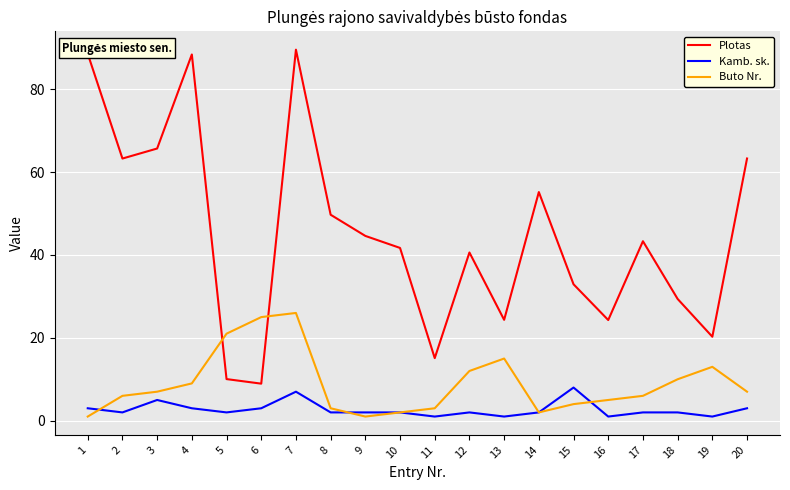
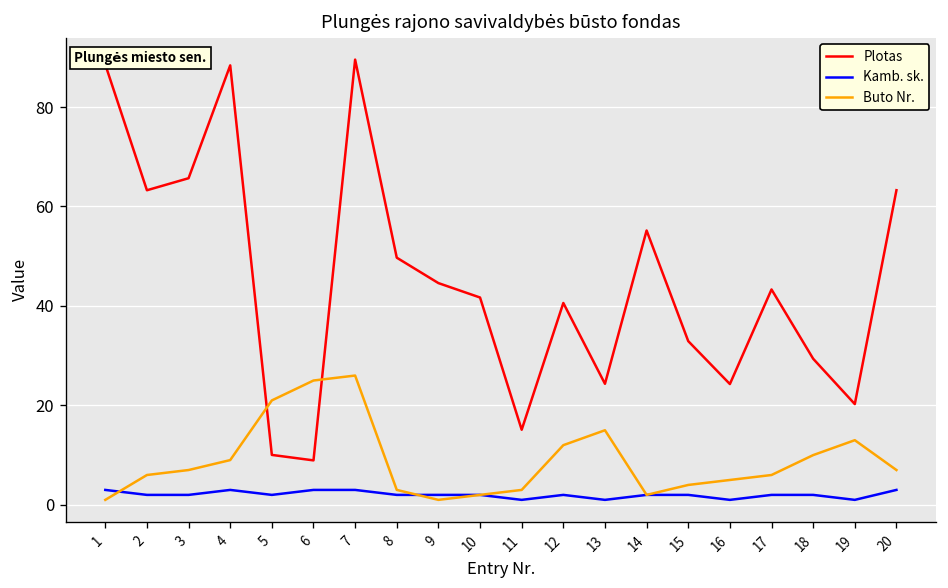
  {
    "Plotas": {
      "2": 63,
      "3": 66,
      "4": 88,
      "5": 10,
      "6": 9,
      "7": 90,
      "8": 50,
      "9": 45,
      "10": 42,
      "11": 15,
      "12": 41,
      "13": 24,
      "14": 55,
      "15": 33,
      "16": 24,
      "17": 43,
      "18": 29,
      "19": 20,
      "20": 63
    },
    "Kamb. sk.": {
      "1": 3,
      "2": 2,
-     "3": 5,
+     "3": 2,
      "4": 3,
      "5": 2,
      "6": 3,
-     "7": 7,
+     "7": 3,
      "8": 2,
      "9": 2,
      "11": 1,
      "12": 2,
      "13": 1,
-     "15": 8,
+     "15": 2,
      "16": 1,
      "17": 2,
      "18": 2,
      "19": 1,
      "20": 3
    },
    "Buto Nr.": {
      "1": 1,
      "2": 6,
      "3": 7,
      "4": 9,
      "5": 21,
      "6": 25,
      "7": 26,
      "8": 3,
      "9": 1,
      "11": 3,
      "12": 12,
      "13": 15,
      "15": 4,
      "16": 5,
      "17": 6,
      "18": 10,
      "19": 13,
      "20": 7
    }
  }
